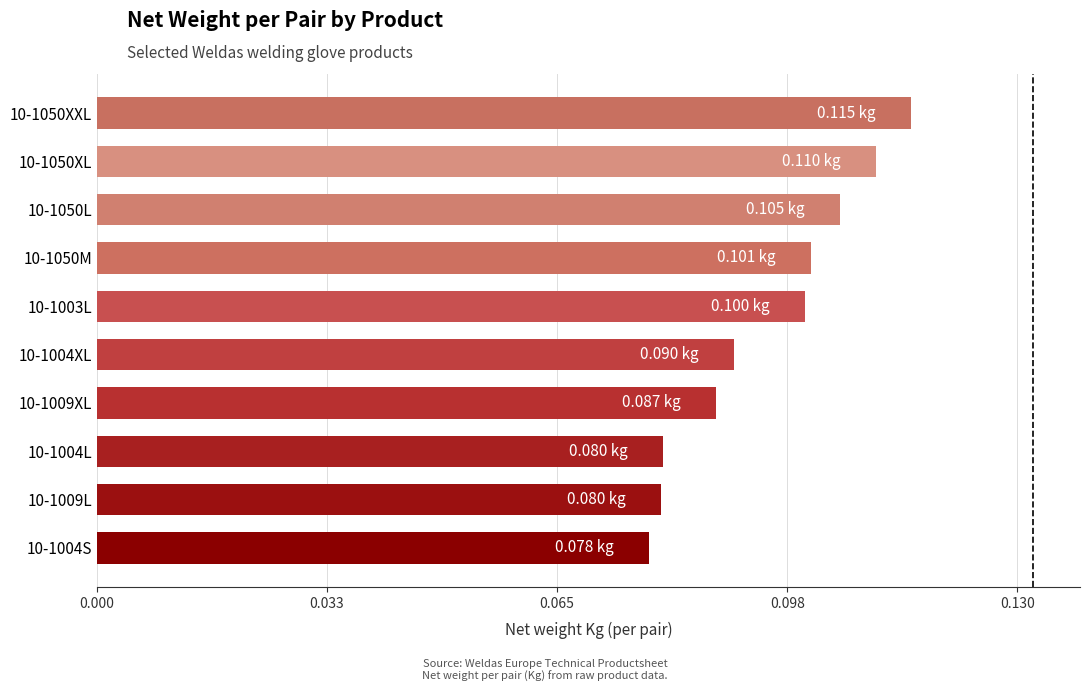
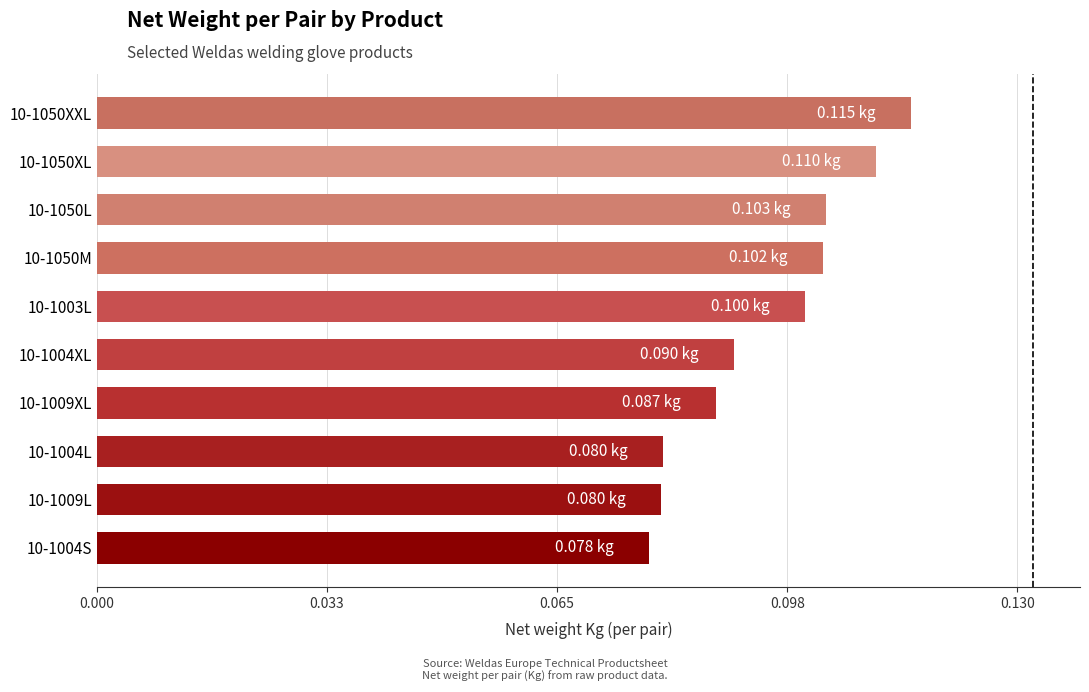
  {
    "10-1050XXL": 0.115,
    "10-1050XL": 0.110,
-   "10-1050L": 0.105,
-   "10-1050M": 0.101,
+   "10-1050L": 0.103,
+   "10-1050M": 0.102,
    "10-1003L": 0.100,
    "10-1004XL": 0.090,
    "10-1009XL": 0.087,
    "10-1004L": 0.080,
    "10-1009L": 0.080,
    "10-1004S": 0.078
  }
